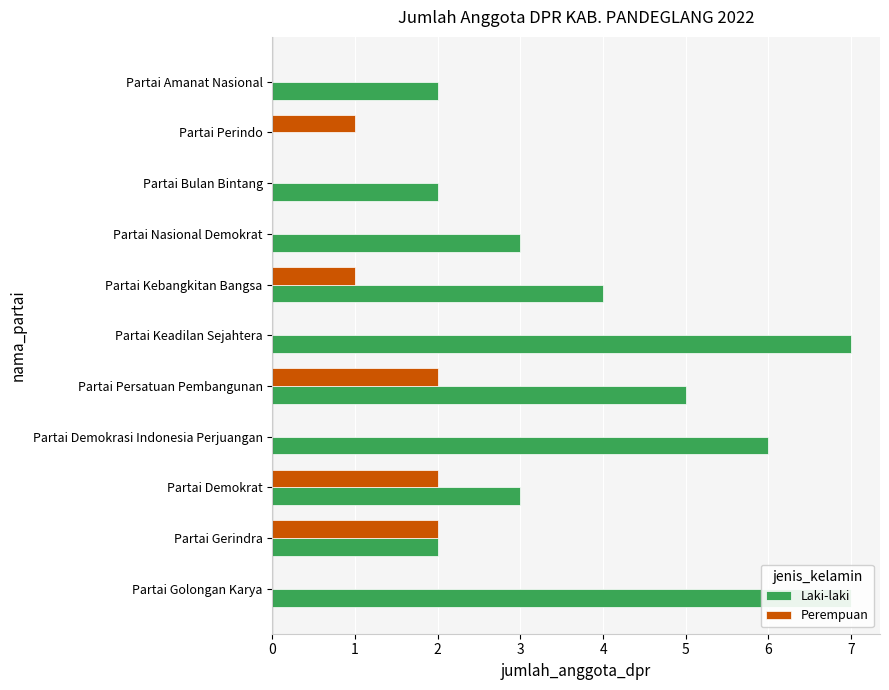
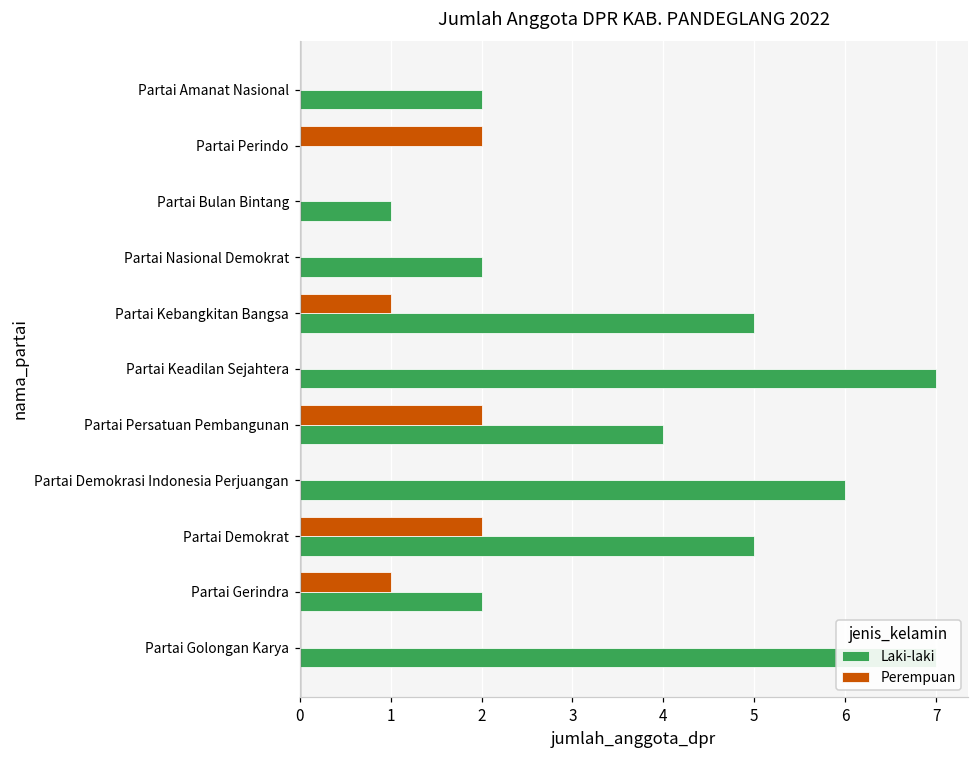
  {
    "Laki-laki": {
      "Partai Amanat Nasional": 2,
      "Partai Perindo": 0,
-     "Partai Bulan Bintang": 2,
-     "Partai Nasional Demokrat": 3,
-     "Partai Kebangkitan Bangsa": 4,
+     "Partai Bulan Bintang": 1,
+     "Partai Nasional Demokrat": 2,
+     "Partai Kebangkitan Bangsa": 5,
      "Partai Keadilan Sejahtera": 7,
-     "Partai Persatuan Pembangunan": 5,
+     "Partai Persatuan Pembangunan": 4,
      "Partai Demokrasi Indonesia Perjuangan": 6,
-     "Partai Demokrat": 3,
+     "Partai Demokrat": 5,
      "Partai Gerindra": 2
    },
    "Perempuan": {
      "Partai Amanat Nasional": 0,
-     "Partai Perindo": 1,
+     "Partai Perindo": 2,
      "Partai Bulan Bintang": 0,
      "Partai Nasional Demokrat": 0,
      "Partai Kebangkitan Bangsa": 1,
      "Partai Keadilan Sejahtera": 0,
      "Partai Persatuan Pembangunan": 2,
      "Partai Demokrasi Indonesia Perjuangan": 0,
      "Partai Demokrat": 2,
-     "Partai Gerindra": 2,
+     "Partai Gerindra": 1,
      "Partai Golongan Karya": 0
    }
  }
